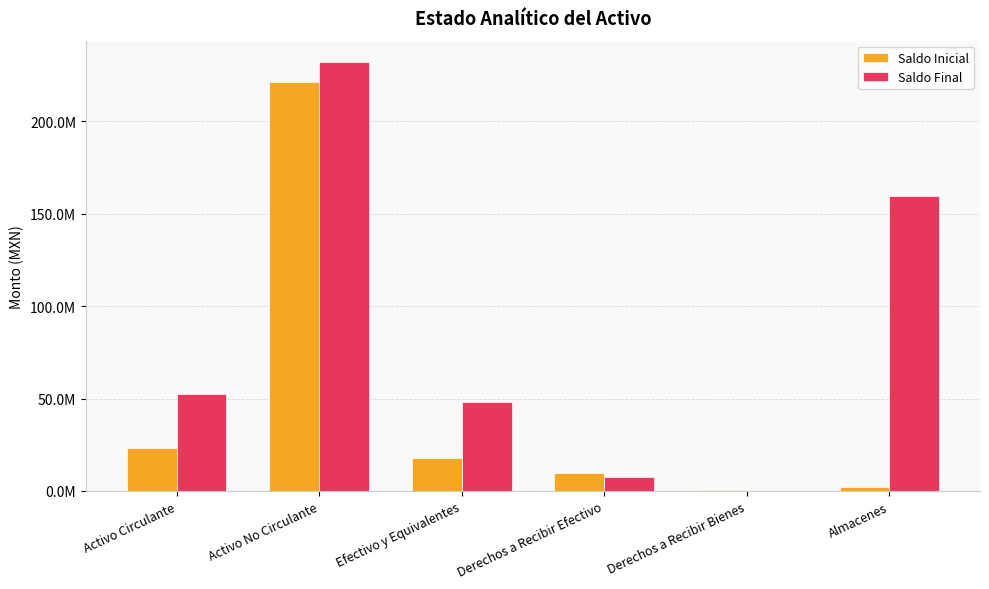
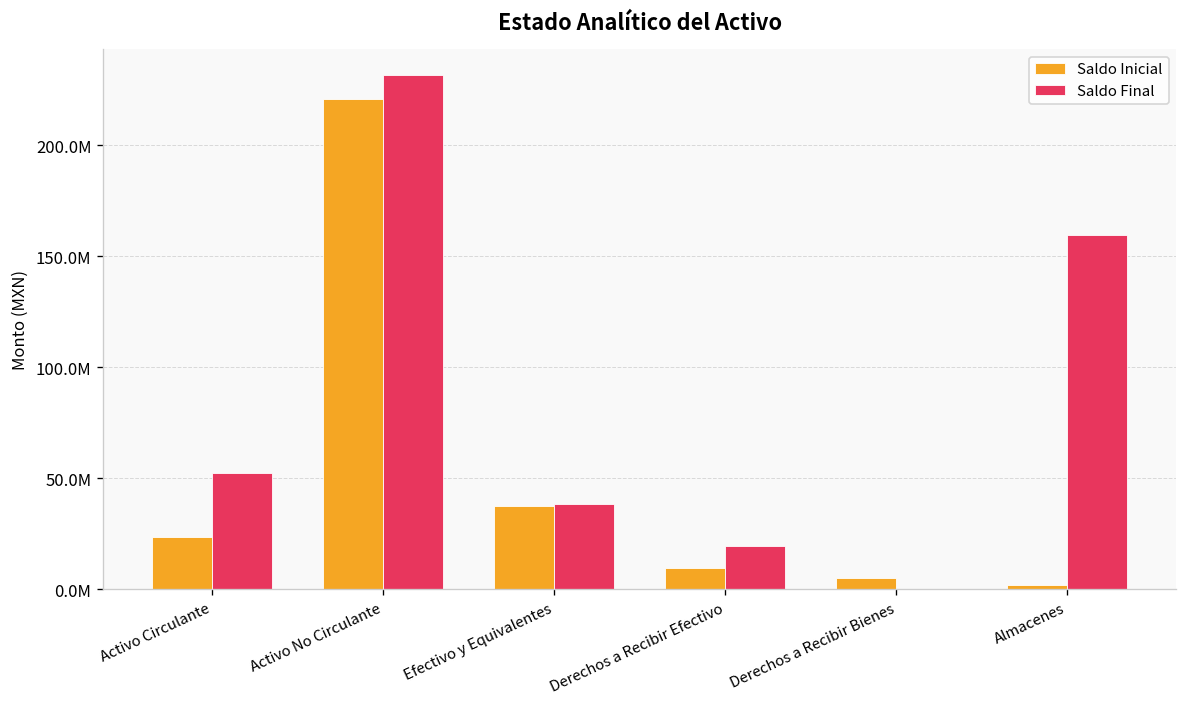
  {
    "Saldo Inicial": {
      "Activo Circulante": 23000000,
      "Activo No Circulante": 221000000,
-     "Efectivo y Equivalentes": 18000000,
+     "Efectivo y Equivalentes": 37000000,
      "Derechos a Recibir Efectivo": 10000000,
-     "Derechos a Recibir Bienes": 0,
+     "Derechos a Recibir Bienes": 5000000,
      "Almacenes": 2000000
    },
    "Saldo Final": {
      "Activo Circulante": 53000000,
      "Activo No Circulante": 232000000,
-     "Efectivo y Equivalentes": 48000000,
-     "Derechos a Recibir Efectivo": 8000000,
+     "Efectivo y Equivalentes": 38000000,
+     "Derechos a Recibir Efectivo": 20000000,
      "Almacenes": 160000000
    }
  }
